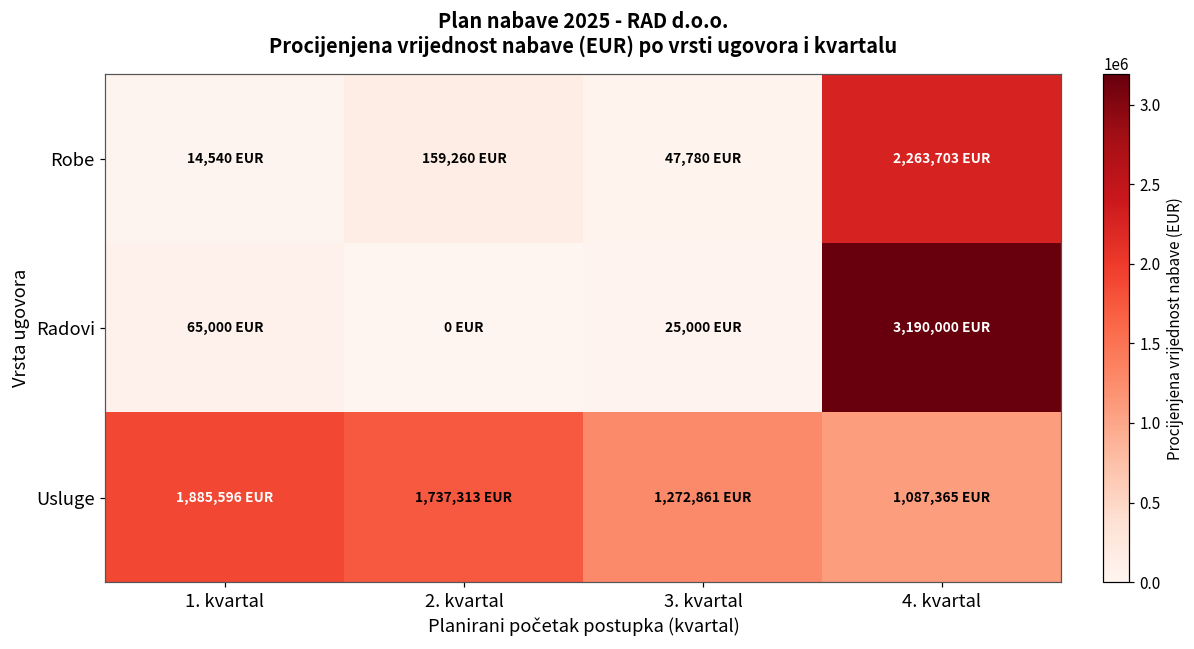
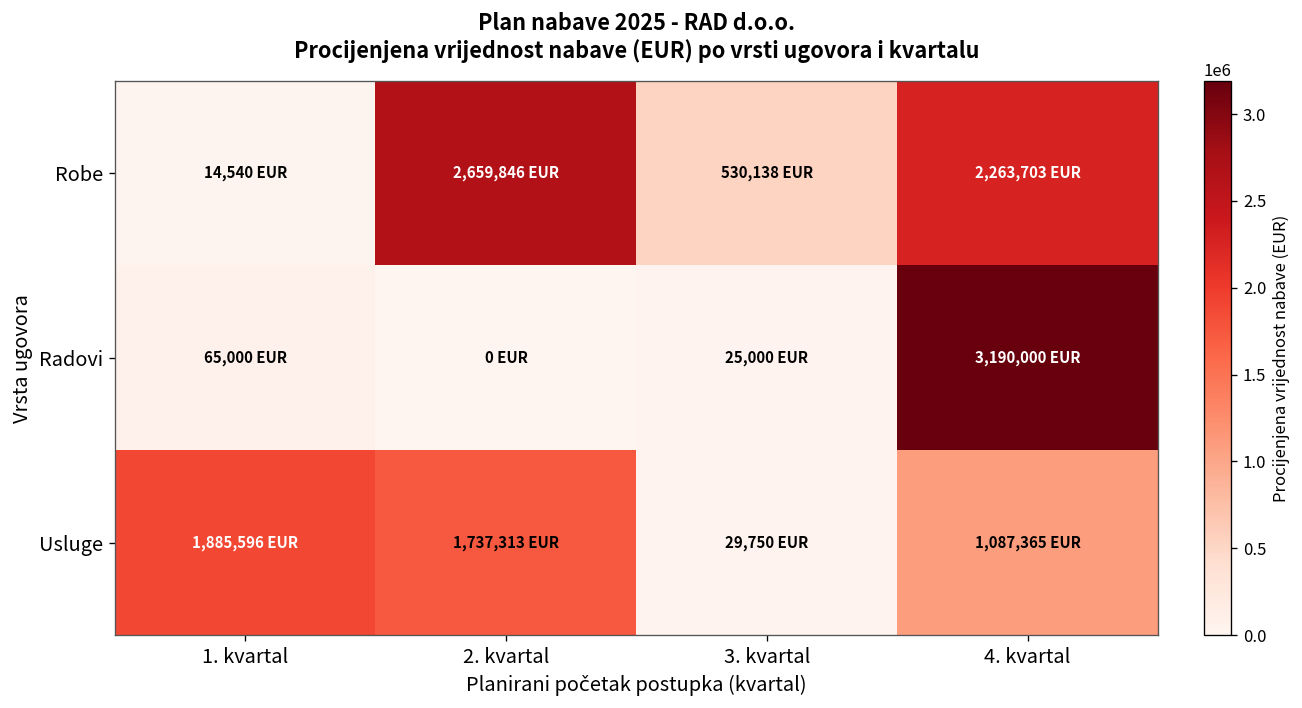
  {
    "Robe": {
-     "2. kvartal": "159,260",
-     "3. kvartal": "47,780"
+     "2. kvartal": "2,659,846",
+     "3. kvartal": "530,138"
    },
    "Usluge": {
-     "3. kvartal": "1,272,861"
+     "3. kvartal": "29,750"
    }
  }
